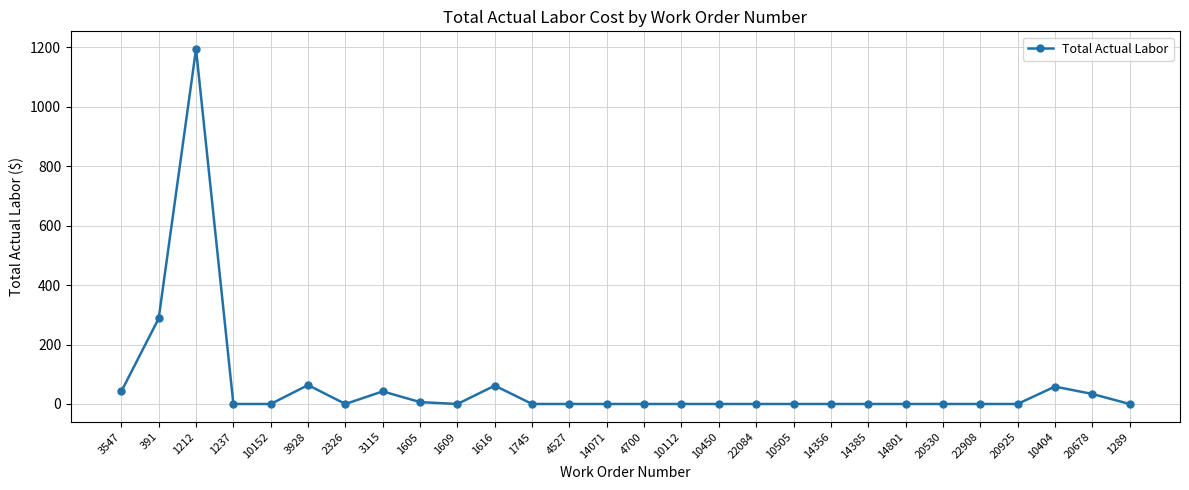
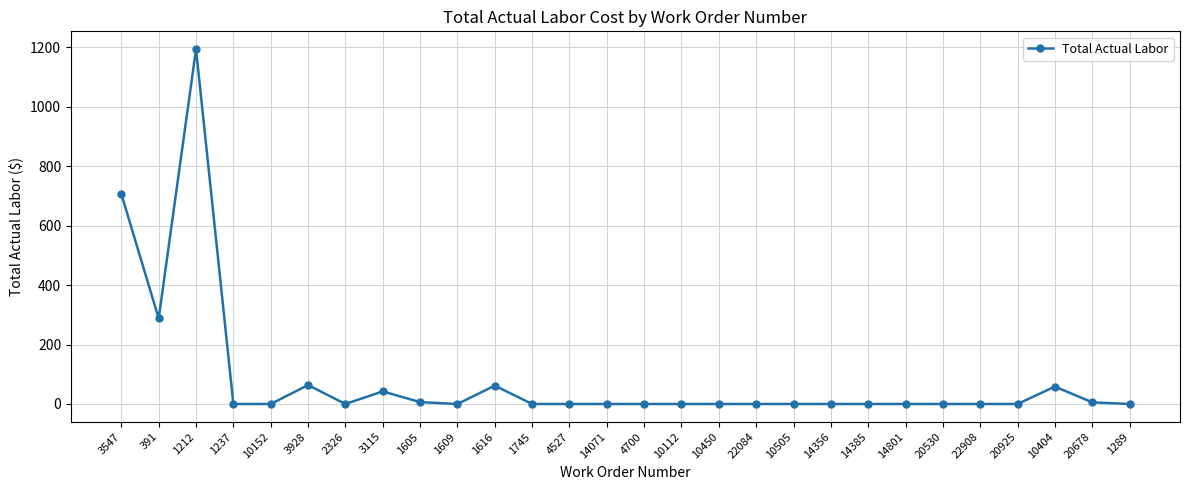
  {
-   "3547": 40,
+   "3547": 710,
    "391": 290,
    "1212": 1190,
    "1237": 0,
    "10152": 0,
    "3928": 60,
    "2326": 0,
    "3115": 40,
    "1605": 10,
    "1609": 0,
    "1616": 60,
    "1745": 0,
    "4527": 0,
    "14071": 0,
    "4700": 0,
    "10112": 0,
    "10450": 0,
    "22084": 0,
    "10505": 0,
    "14356": 0,
    "14385": 0,
    "14801": 0,
    "20530": 0,
    "22908": 0,
    "20925": 0,
    "10404": 60,
-   "20678": 30,
+   "20678": 10,
    "1289": 0
  }
